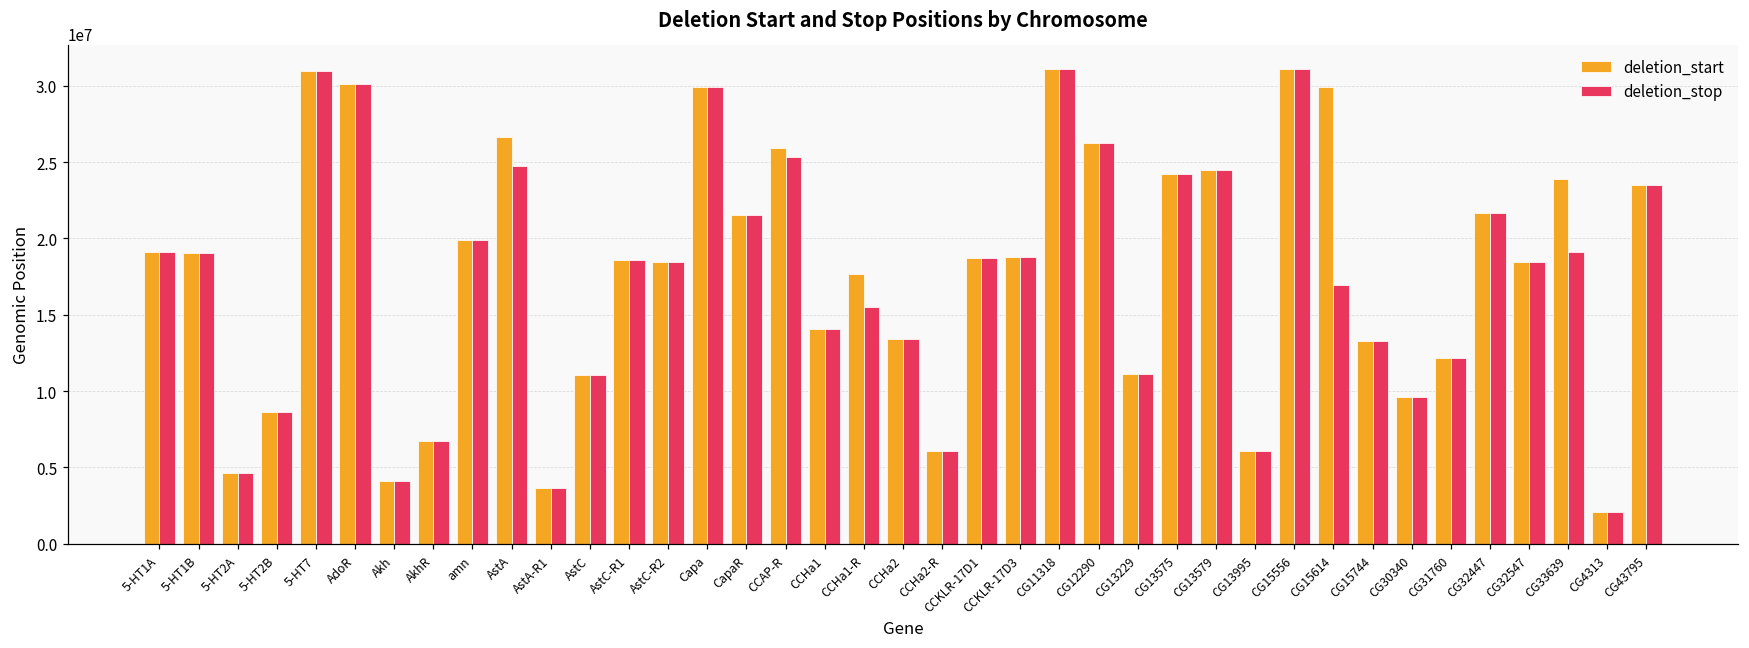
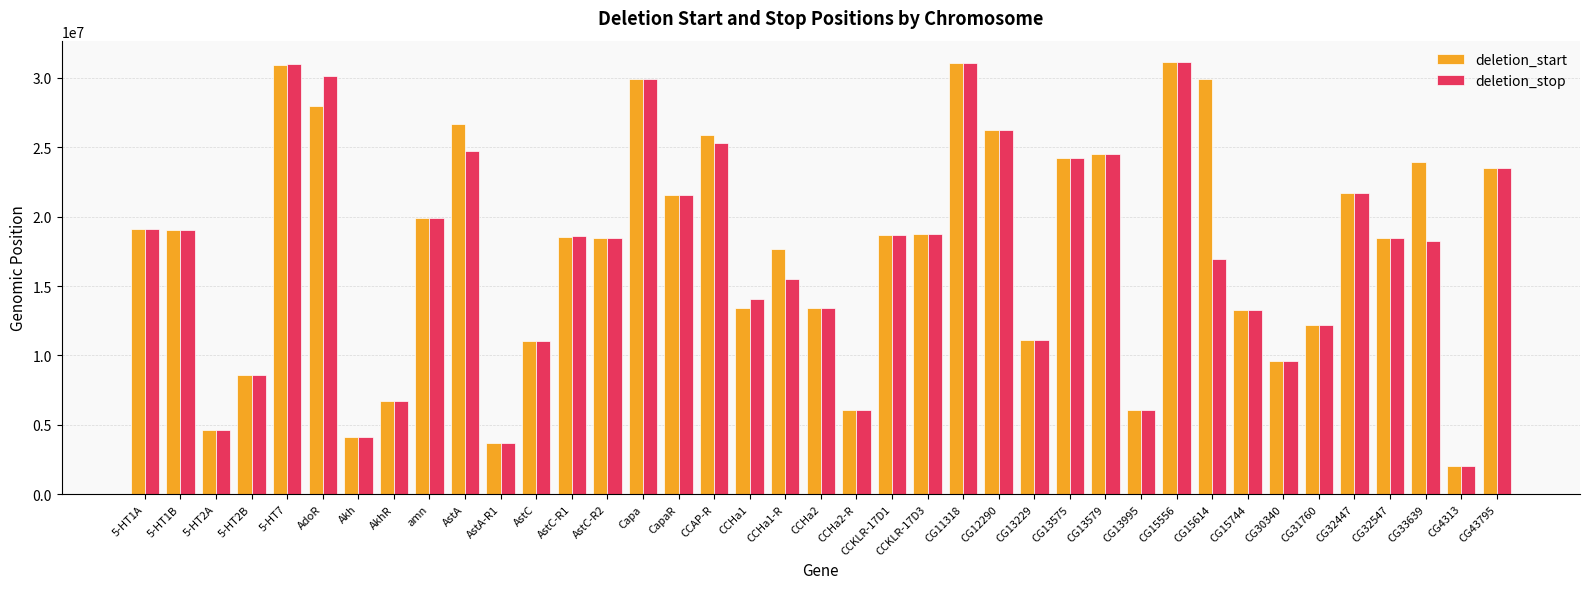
  {
    "deletion_start": {
      "5-HT1A": 19100000,
      "5-HT1B": 19000000,
      "5-HT2A": 4600000,
      "5-HT2B": 8600000,
      "5-HT7": 31000000,
-     "AdoR": 30100000,
+     "AdoR": 28000000,
      "Akh": 4100000,
      "AkhR": 6700000,
      "amn": 19900000,
      "AstA": 26700000,
      "AstA-R1": 3700000,
      "AstC": 11100000,
      "AstC-R1": 18600000,
      "AstC-R2": 18500000,
      "Capa": 29900000,
      "CapaR": 21600000,
      "CCAP-R": 25900000,
-     "CCHa1": 14100000,
+     "CCHa1": 13400000,
      "CCHa1-R": 17600000,
      "CCHa2": 13400000,
      "CCHa2-R": 6100000,
      "CCKLR-17D1": 18700000,
      "CCKLR-17D3": 18800000,
      "CG11318": 31100000,
      "CG12290": 26200000,
      "CG13229": 11100000,
      "CG13575": 24300000,
      "CG13579": 24500000,
      "CG13995": 6100000,
      "CG15556": 31100000,
      "CG15614": 30000000,
      "CG15744": 13300000,
      "CG30340": 9600000,
      "CG31760": 12200000,
      "CG32447": 21700000,
      "CG32547": 18400000,
      "CG33639": 23900000,
      "CG4313": 2100000,
      "CG43795": 23500000
    },
    "deletion_stop": {
      "5-HT1A": 19100000,
      "5-HT1B": 19000000,
      "5-HT2A": 4600000,
      "5-HT2B": 8600000,
      "5-HT7": 31000000,
      "AdoR": 30100000,
      "Akh": 4100000,
      "AkhR": 6700000,
      "amn": 19900000,
      "AstA": 24800000,
      "AstA-R1": 3700000,
      "AstC": 11100000,
      "AstC-R1": 18600000,
      "AstC-R2": 18500000,
      "Capa": 29900000,
      "CapaR": 21600000,
      "CCAP-R": 25300000,
      "CCHa1": 14100000,
      "CCHa1-R": 15500000,
      "CCHa2": 13400000,
      "CCHa2-R": 6100000,
      "CCKLR-17D1": 18700000,
      "CCKLR-17D3": 18800000,
      "CG11318": 31100000,
      "CG12290": 26200000,
      "CG13229": 11100000,
      "CG13575": 24300000,
      "CG13579": 24500000,
      "CG13995": 6100000,
      "CG15556": 31100000,
      "CG15614": 16900000,
      "CG15744": 13300000,
      "CG30340": 9600000,
      "CG31760": 12200000,
      "CG32447": 21700000,
      "CG32547": 18400000,
-     "CG33639": 19100000,
+     "CG33639": 18200000,
      "CG4313": 2100000,
      "CG43795": 23500000
    }
  }
